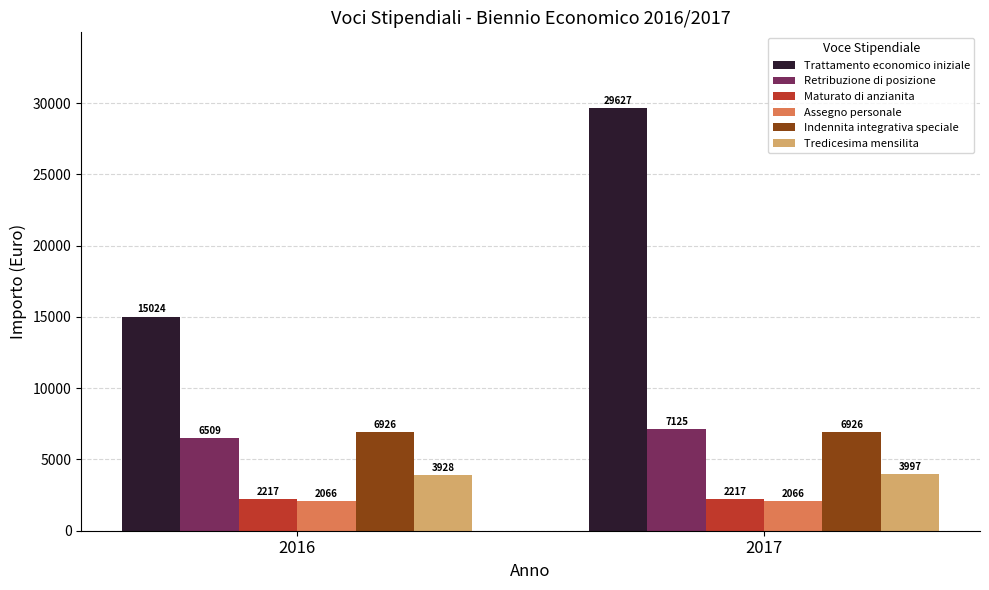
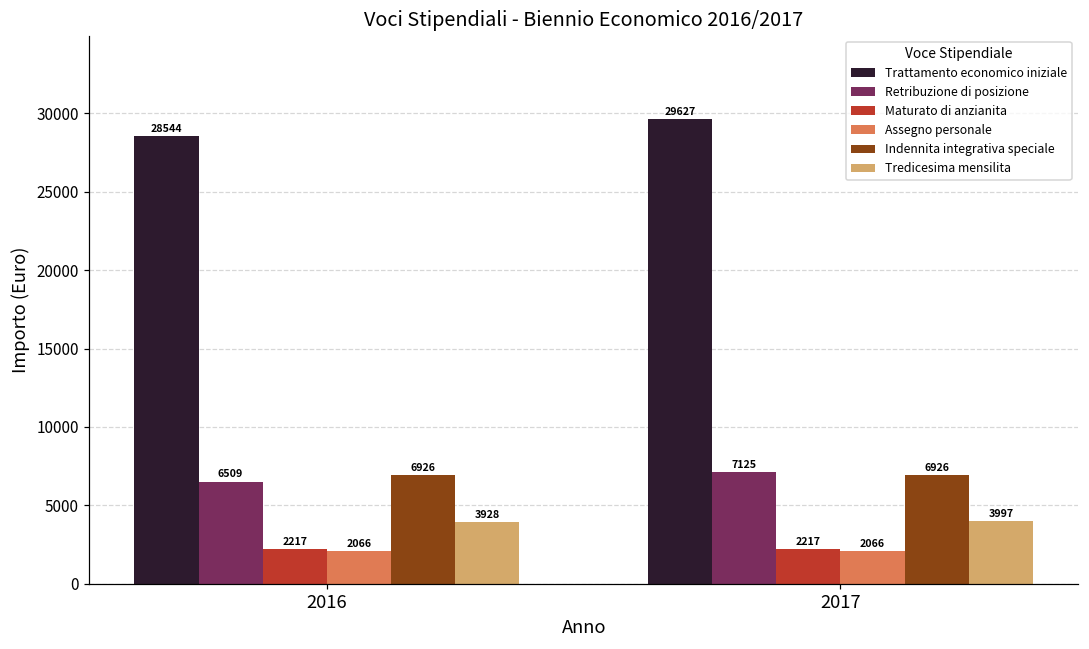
  {
    "Trattamento economico iniziale": {
-     "2016": 15024,
+     "2016": 28544,
      "2017": 29627
    },
    "Retribuzione di posizione": {
      "2016": 6509,
      "2017": 7125
    }
  }
